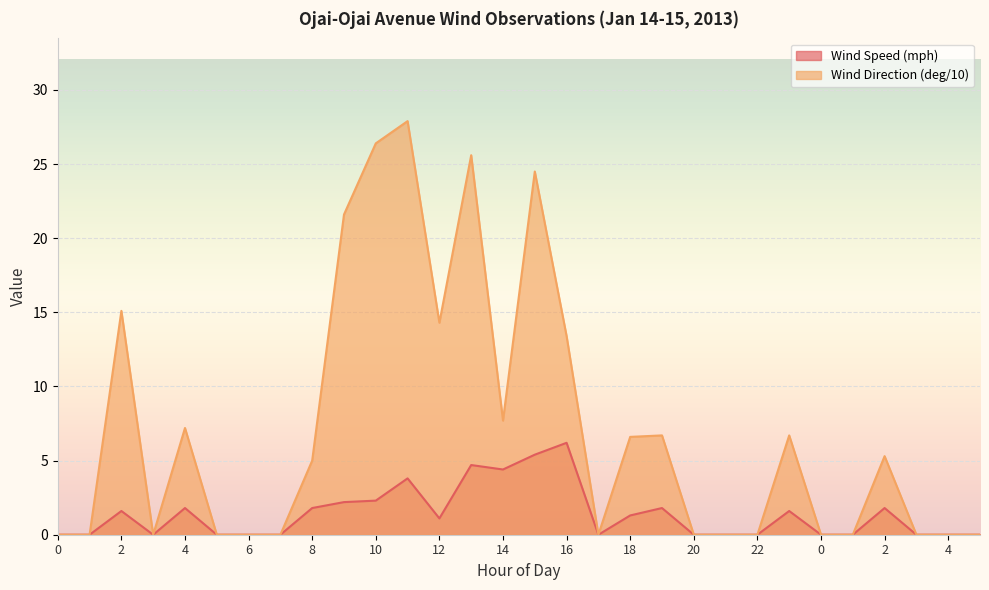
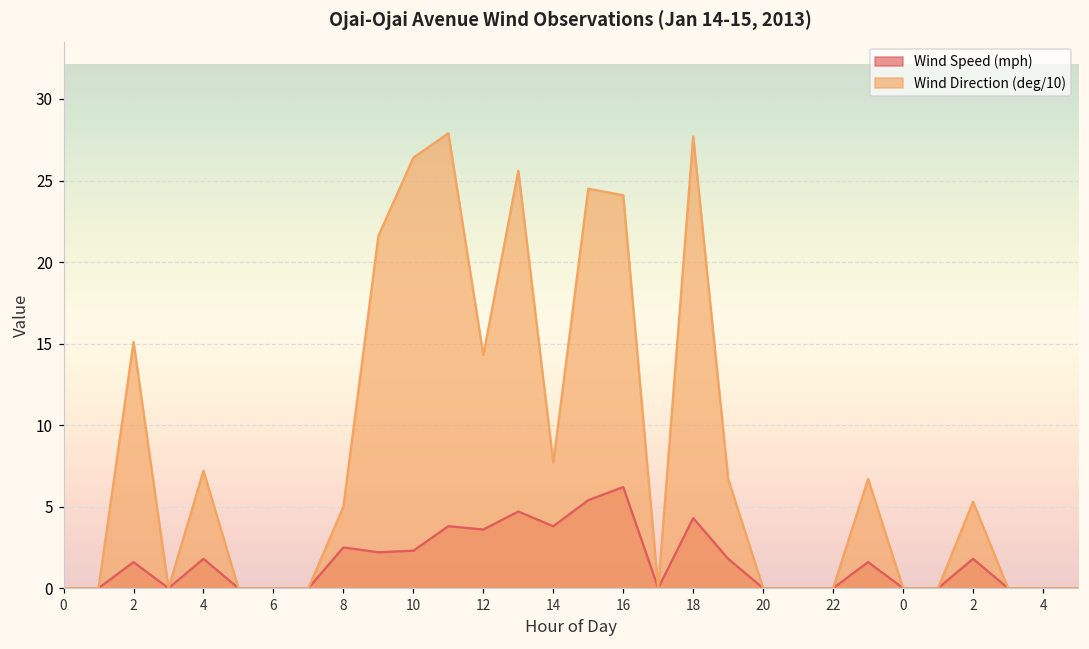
  {
    "Wind Speed (mph)": {
-     "8": 1.8,
+     "8": 2.5,
      "10": 2.3,
-     "12": 1.1,
-     "14": 4.4,
+     "12": 3.6,
+     "14": 3.8,
      "16": 6.2,
-     "18": 1.3
+     "18": 4.3
    },
    "Wind Direction (deg/10)": {
      "8": 5.0,
      "10": 26.4,
      "12": 14.3,
      "14": 7.7,
-     "16": 13.4,
-     "18": 6.6
+     "16": 24.1,
+     "18": 27.7
    }
  }
